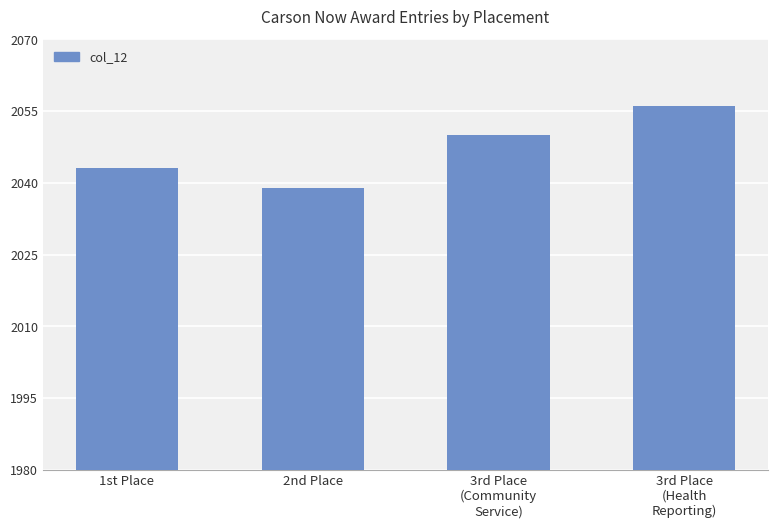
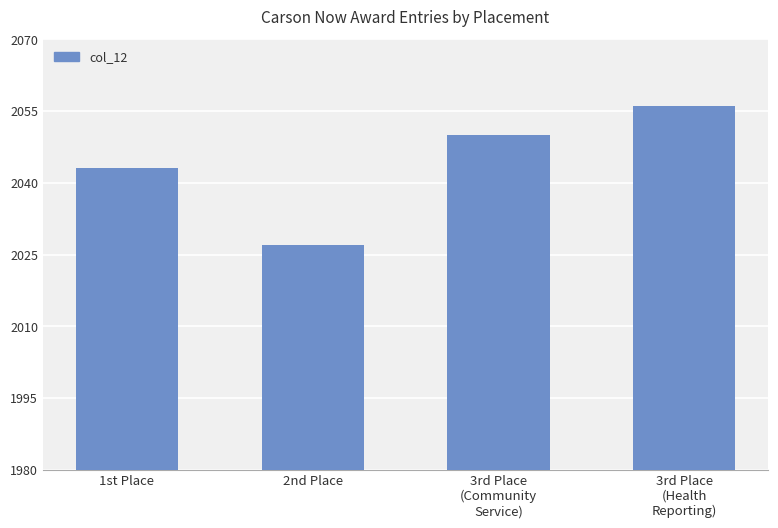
  {
    "1st Place": 2043,
-   "2nd Place": 2039,
+   "2nd Place": 2027,
    "3rd Place (Community Service)": 2050,
    "3rd Place (Health Reporting)": 2056
  }
